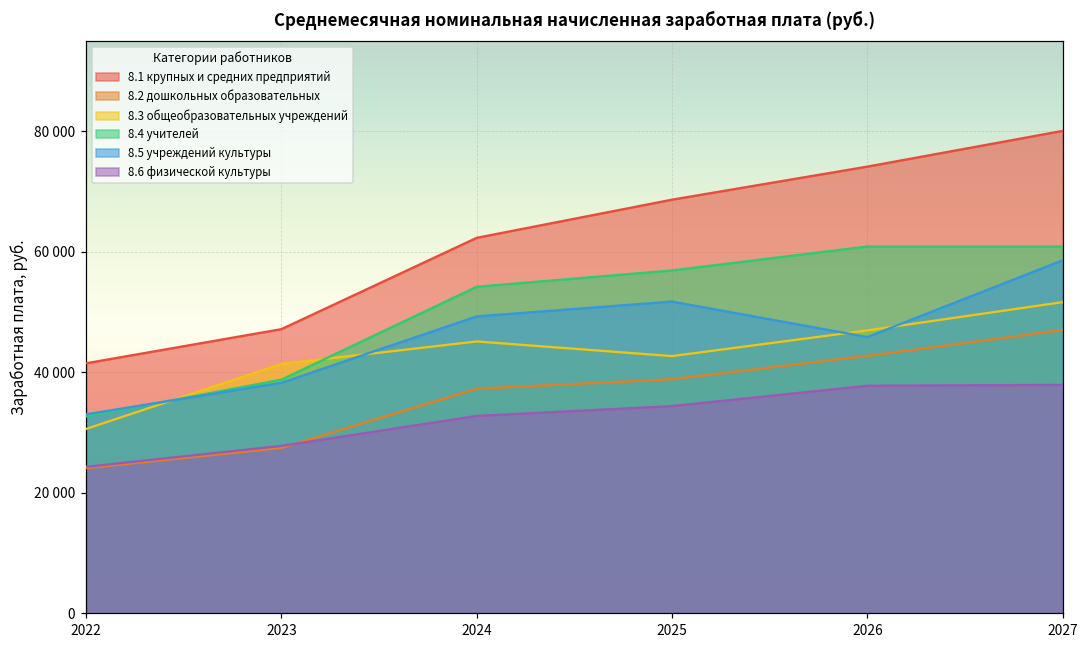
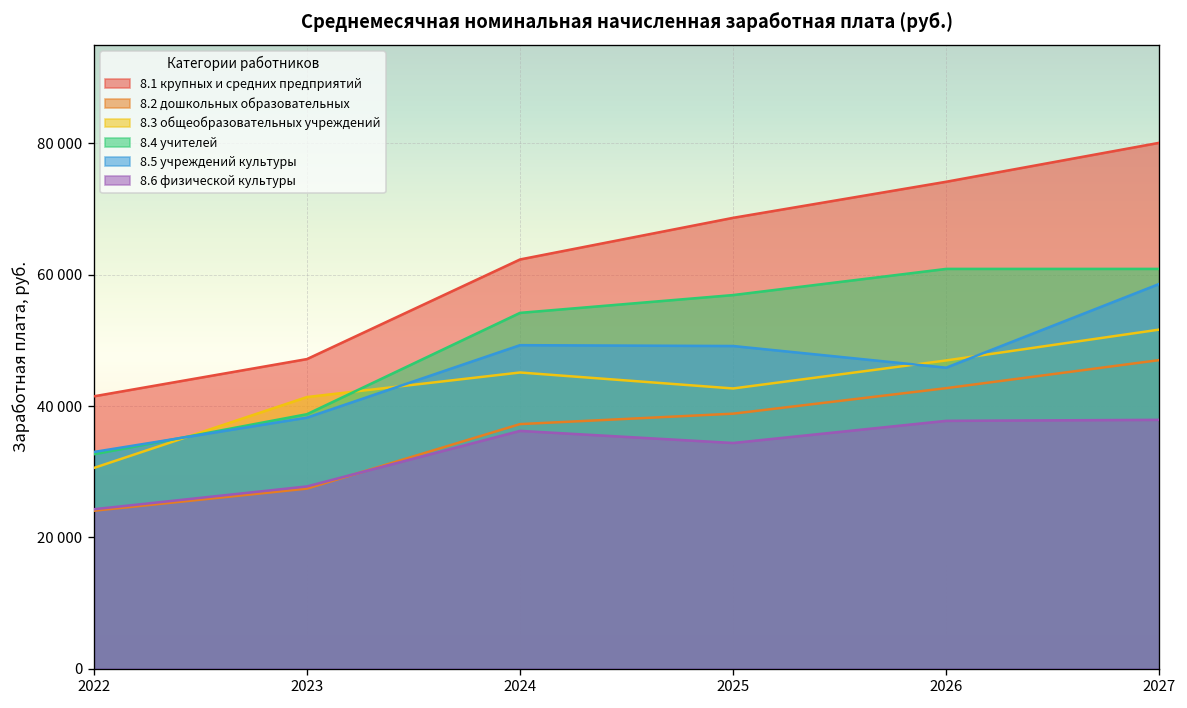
  {
    "8.3 общеобразовательных учреждений": {
      "2022": 31000,
      "2023": 41000,
      "2024": 45000,
      "2025": 43000,
      "2026": 47000,
      "2027": 52000
    },
    "8.4 учителей": {
      "2023": 39000,
      "2024": 54000,
      "2025": 57000,
      "2026": 61000,
      "2027": 61000
    },
    "8.5 учреждений культуры": {
      "2023": 38000,
      "2024": 49000,
-     "2025": 52000,
+     "2025": 49000,
      "2026": 46000,
      "2027": 59000
    },
    "8.6 физической культуры": {
-     "2024": 33000,
+     "2024": 36000,
      "2025": 34000,
      "2026": 38000,
      "2027": 38000
    }
  }
